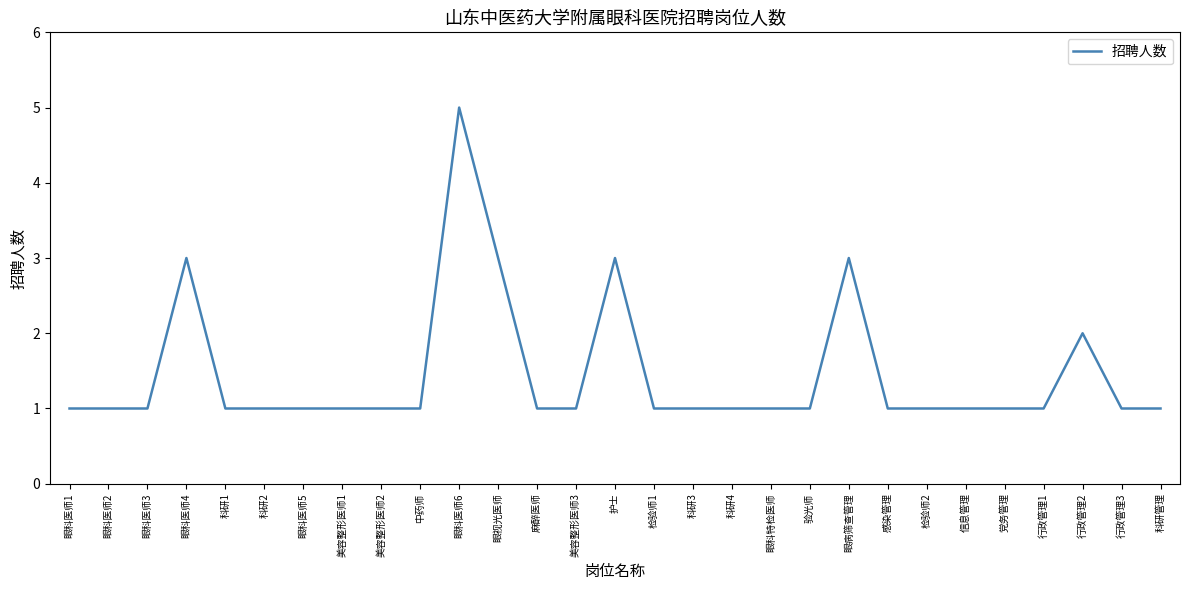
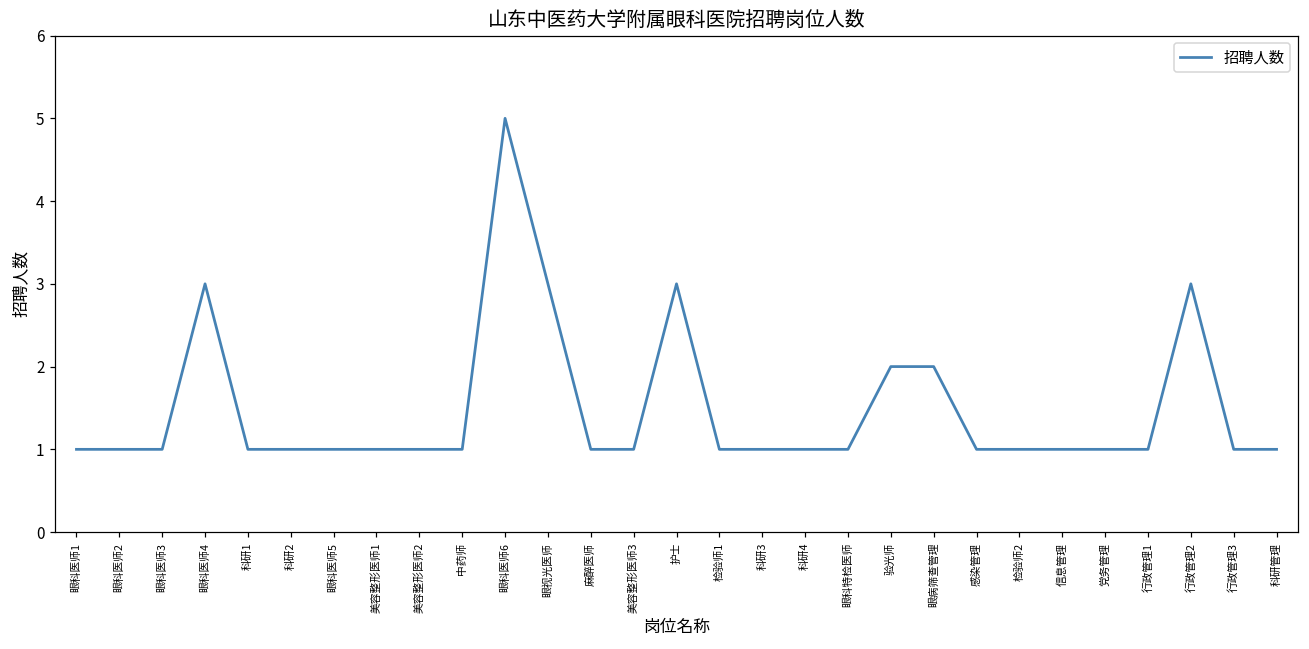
  {
    "眼科医师1": 1,
    "眼科医师2": 1,
    "眼科医师3": 1,
    "眼科医师4": 3,
    "科研1": 1,
    "科研2": 1,
    "眼科医师5": 1,
    "美容整形医师1": 1,
    "美容整形医师2": 1,
    "中药师": 1,
    "眼科医师6": 5,
    "眼视光医师": 3,
    "麻醉医师": 1,
    "美容整形医师3": 1,
    "护士": 3,
    "检验师1": 1,
    "科研3": 1,
    "科研4": 1,
    "眼科特检医师": 1,
-   "验光师": 1,
-   "眼病筛查管理": 3,
+   "验光师": 2,
+   "眼病筛查管理": 2,
    "感染管理": 1,
    "检验师2": 1,
    "信息管理": 1,
    "党务管理": 1,
    "行政管理1": 1,
-   "行政管理2": 2,
+   "行政管理2": 3,
    "行政管理3": 1,
    "科研管理": 1
  }
